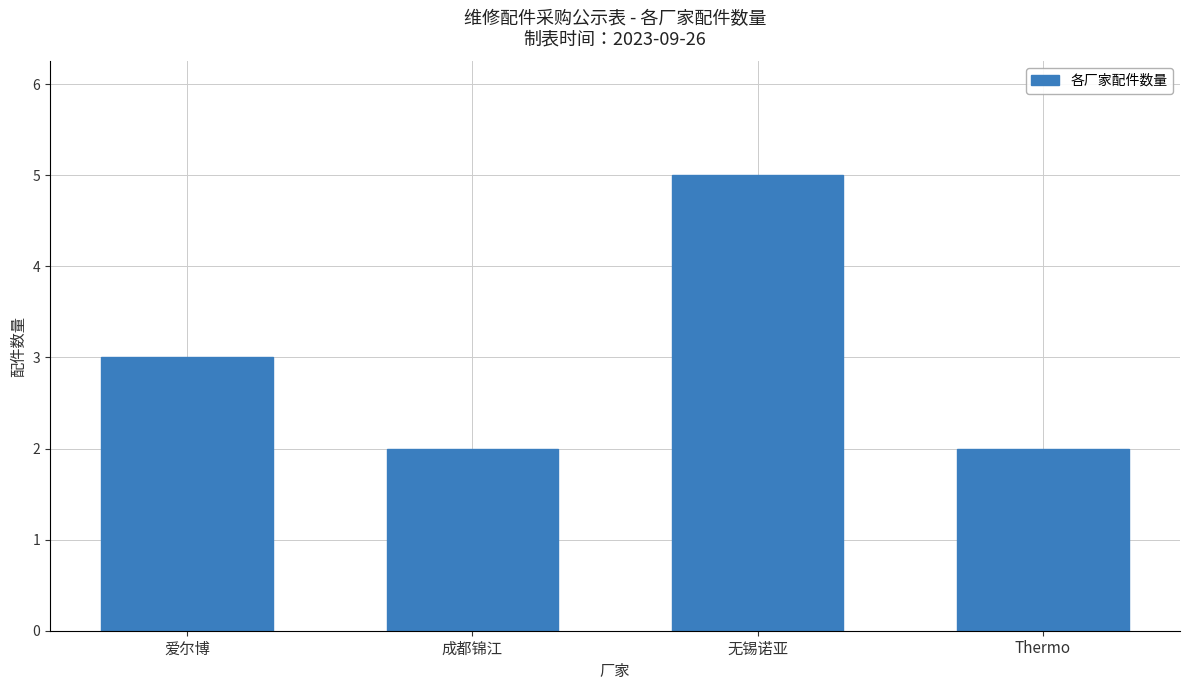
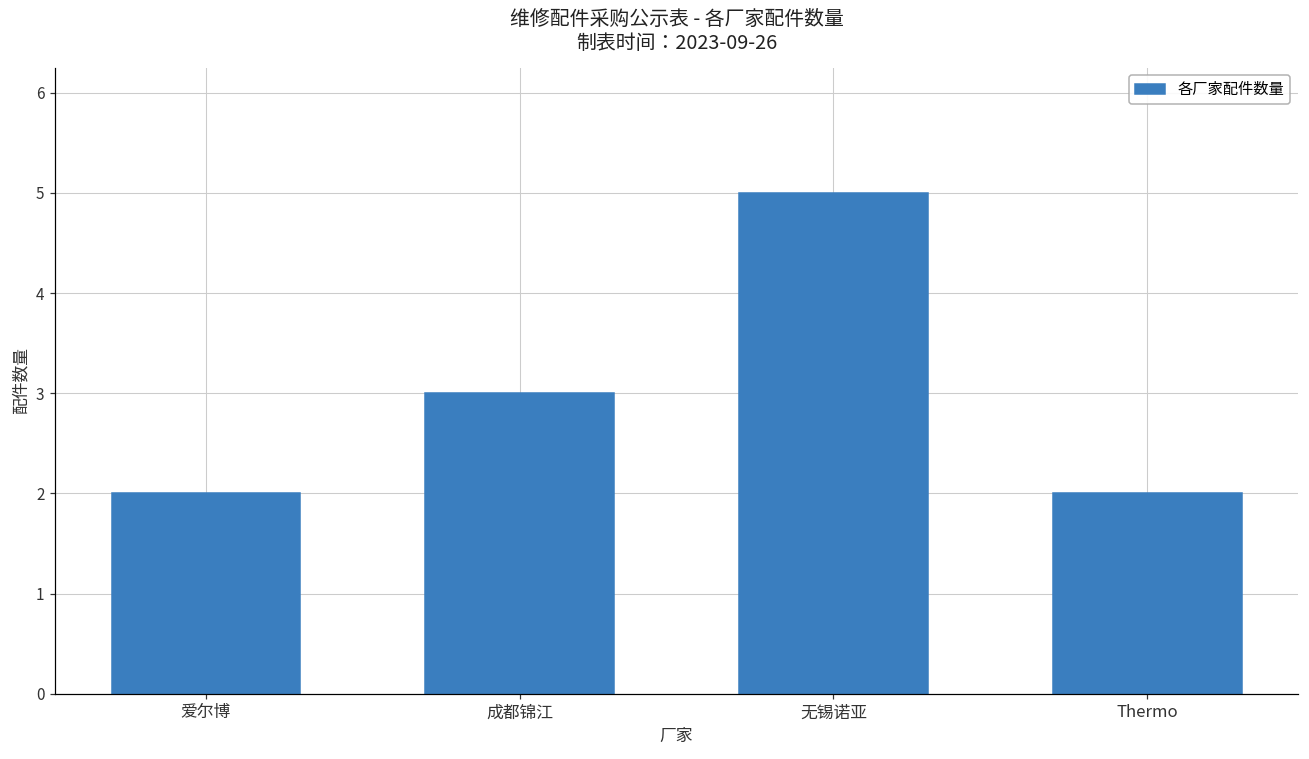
  {
-   "爱尔博": 3,
-   "成都锦江": 2,
+   "爱尔博": 2,
+   "成都锦江": 3,
    "无锡诺亚": 5,
    "Thermo": 2
  }
